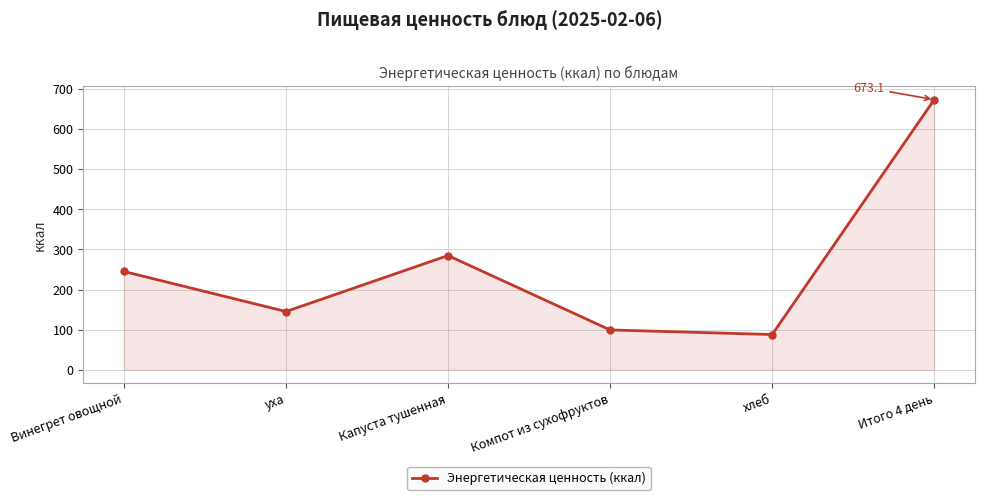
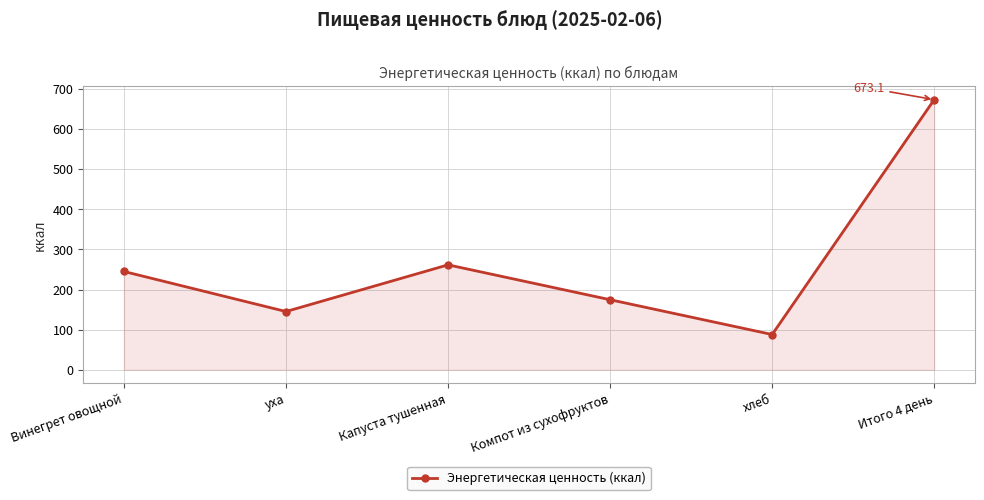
  {
    "Винегрет овощной": 250,
    "уха": 150,
-   "Капуста тушенная": 280,
-   "Компот из сухофруктов": 100,
+   "Капуста тушенная": 260,
+   "Компот из сухофруктов": 170,
    "хлеб": 90
  }
